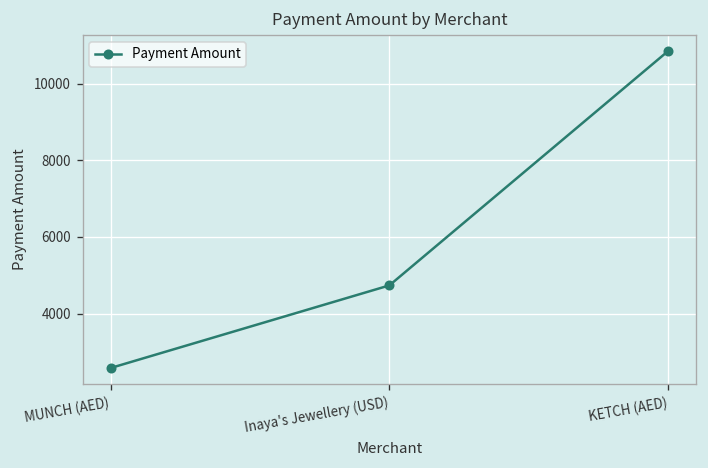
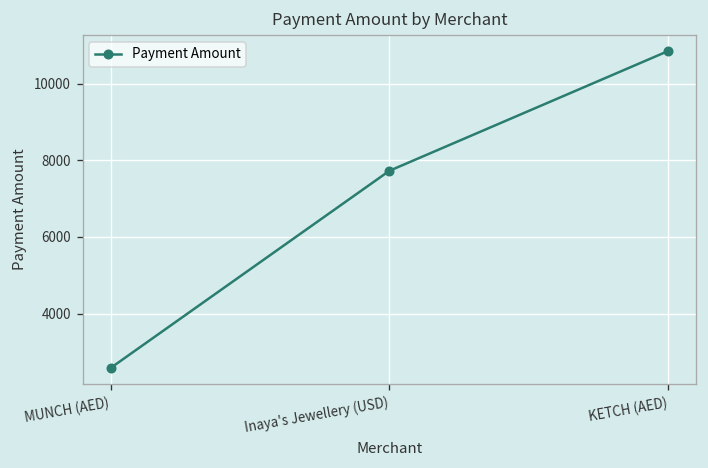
  {
    "MUNCH (AED)": 2600,
-   "Inaya's Jewellery (USD)": 4700,
+   "Inaya's Jewellery (USD)": 7700,
    "KETCH (AED)": 10900
  }
